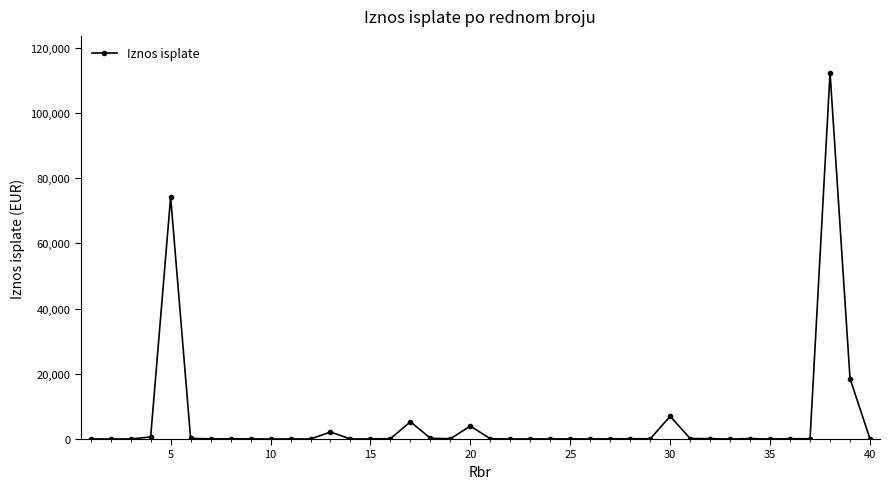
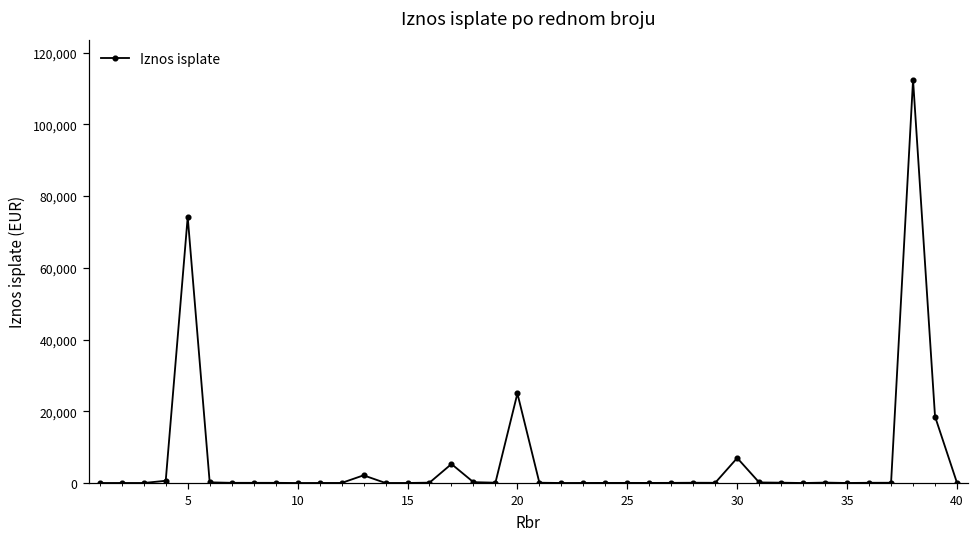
  {
    "5": "74,000",
    "10": "0",
    "15": "0",
-   "20": "4,000",
+   "20": "25,000",
    "25": "0",
    "30": "7,000",
    "35": "0",
    "40": "0"
  }
